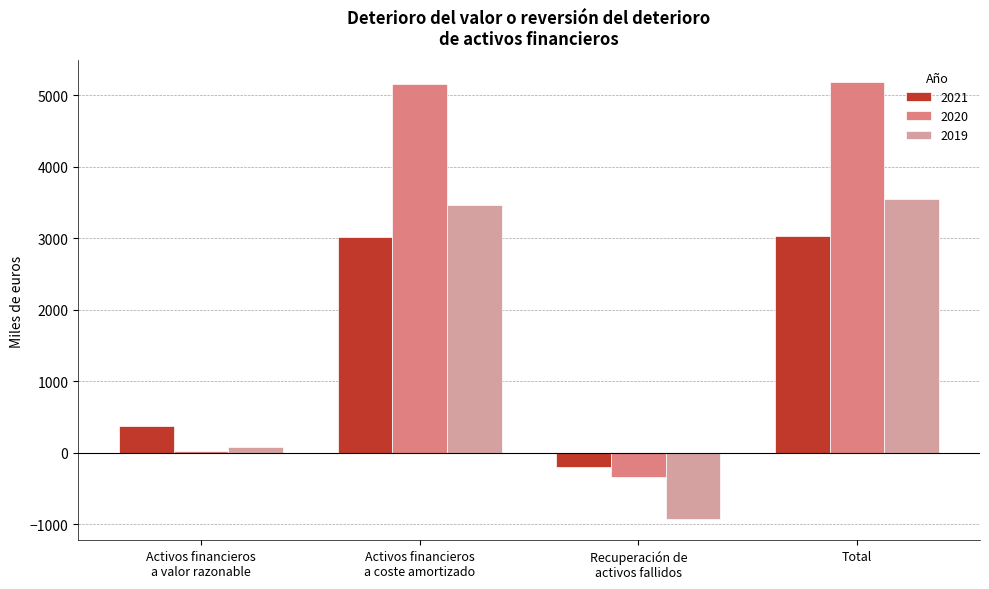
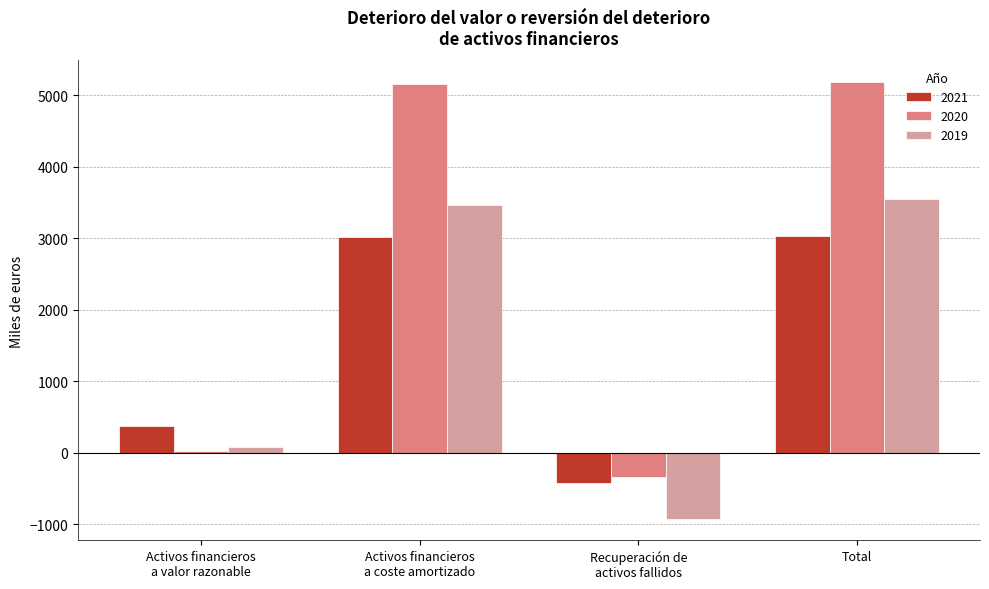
  {
    "2021": {
      "Activos financieros a valor razonable": 400,
      "Activos financieros a coste amortizado": 3000,
-     "Recuperación de activos fallidos": -200,
+     "Recuperación de activos fallidos": -400,
      "Total": 3000
    }
  }
